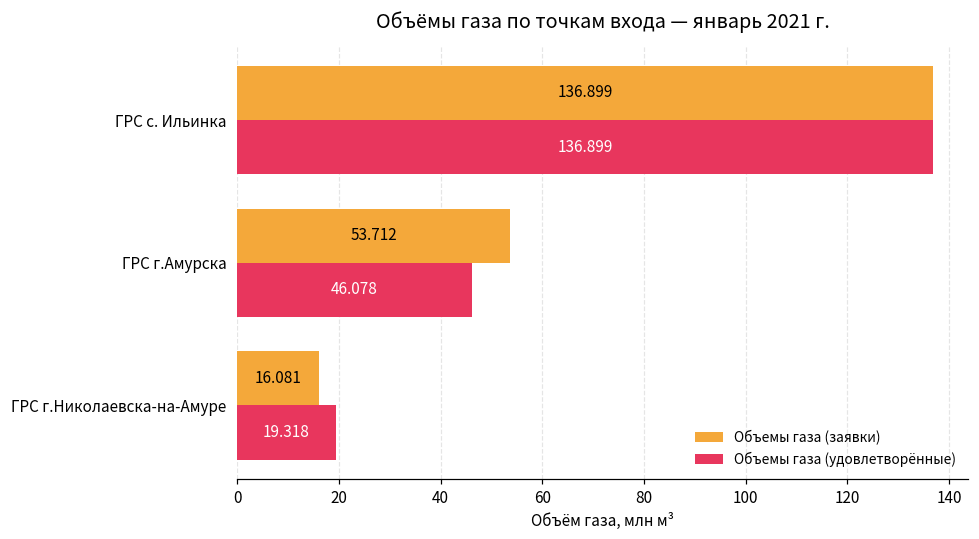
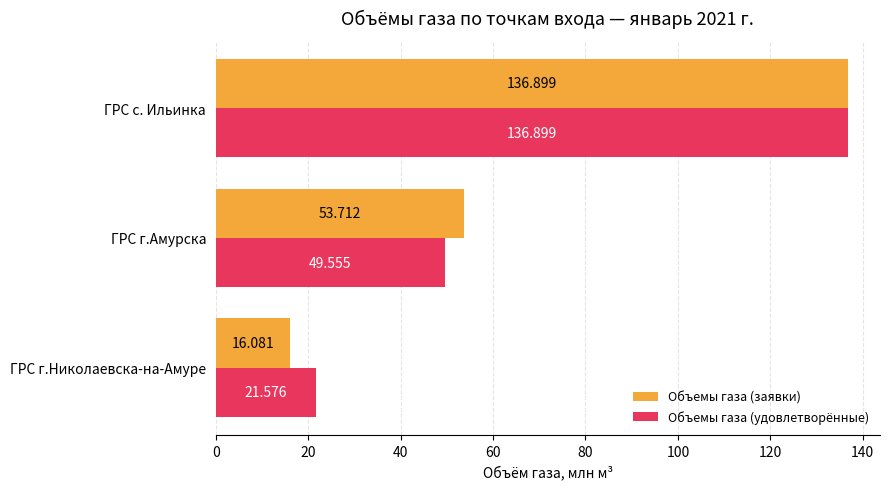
  {
    "Объемы газа (заявки)": {
      "ГРС с. Ильинка": 136.899,
      "ГРС г.Амурска": 53.712,
      "ГРС г.Николаевска-на-Амуре": 16.081
    },
    "Объемы газа (удовлетворённые)": {
      "ГРС с. Ильинка": 136.899,
-     "ГРС г.Амурска": 46.078,
-     "ГРС г.Николаевска-на-Амуре": 19.318
+     "ГРС г.Амурска": 49.555,
+     "ГРС г.Николаевска-на-Амуре": 21.576
    }
  }
